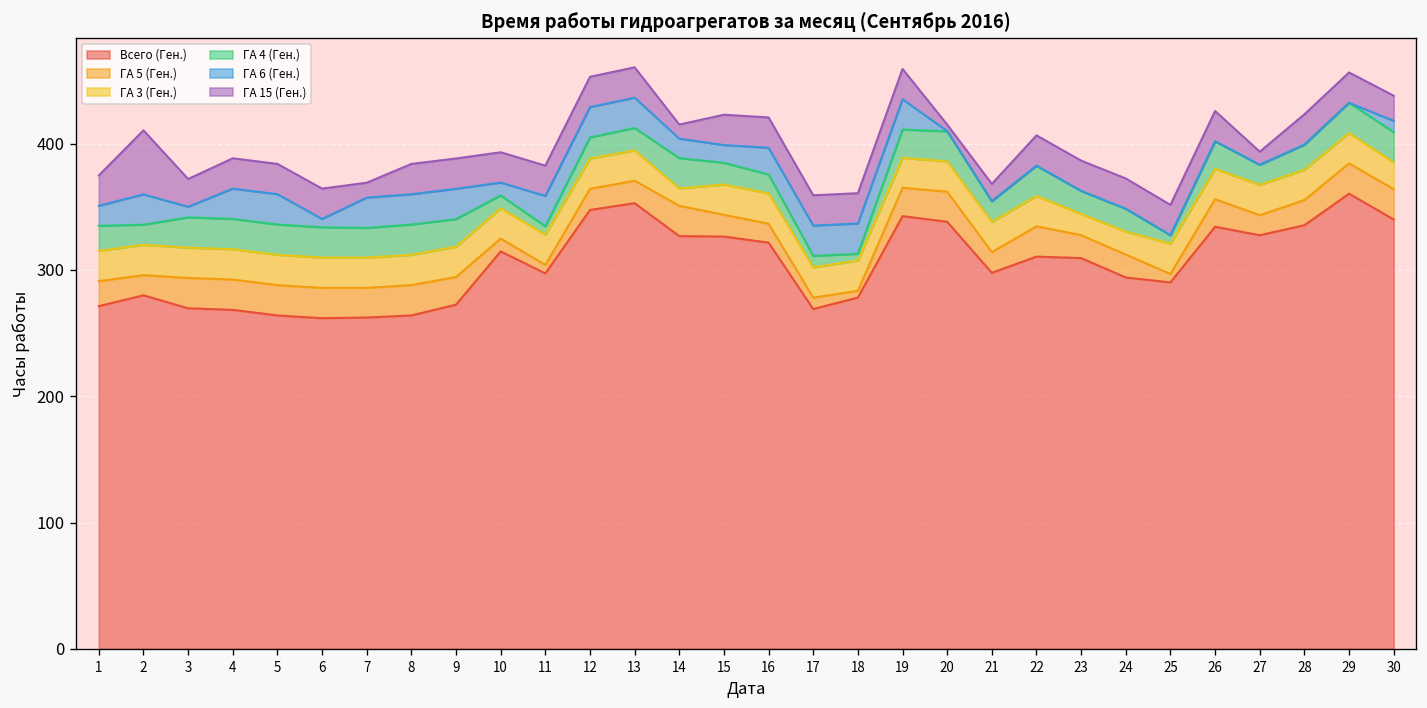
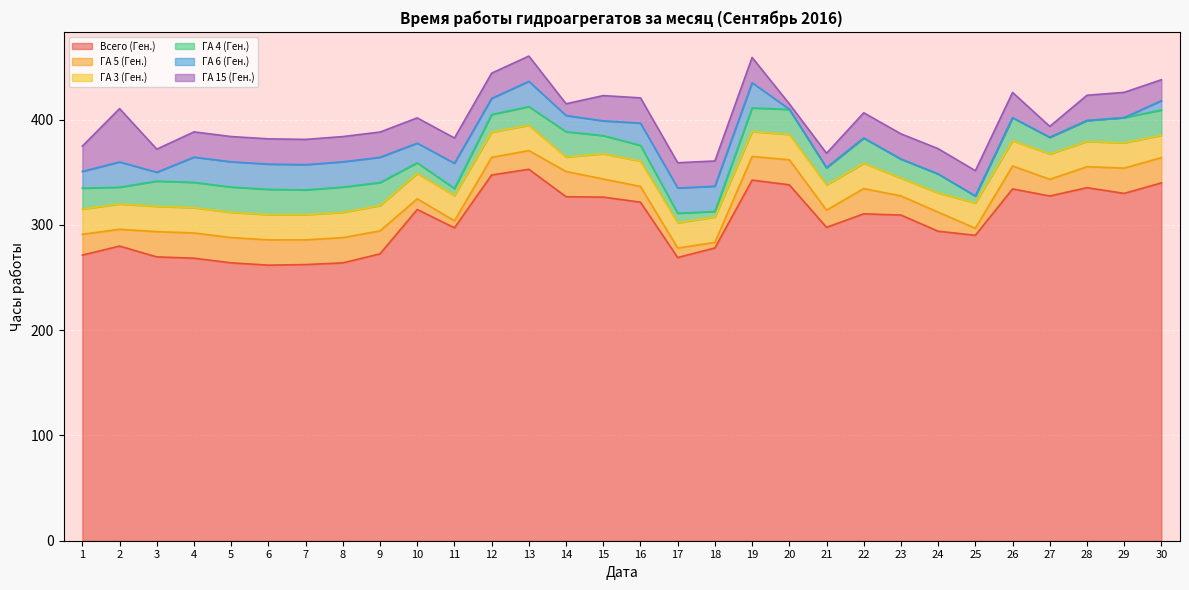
  {
    "Всего (Ген.)": {
      "1": 271,
      "2": 280,
      "3": 270,
      "4": 268,
      "5": 264,
      "6": 262,
      "7": 262,
      "8": 264,
      "9": 273,
      "10": 315,
      "11": 297,
      "12": 348,
      "13": 353,
      "14": 327,
      "15": 326,
      "16": 322,
      "17": 269,
      "18": 278,
      "19": 343,
      "20": 338,
      "21": 298,
      "22": 311,
      "23": 309,
      "24": 294,
      "25": 290,
      "26": 334,
      "27": 328,
      "28": 335,
-     "29": 360,
+     "29": 330,
      "30": 340
    },
    "ГА 4 (Ген.)": {
      "1": 20,
      "2": 16,
      "3": 24,
      "4": 24,
      "5": 24,
      "6": 24,
      "7": 23,
      "8": 24,
      "9": 22,
      "10": 10,
      "11": 7,
      "12": 17,
      "13": 18,
      "14": 24,
      "15": 17,
      "16": 15,
      "17": 9,
      "18": 5,
      "19": 22,
      "30": 24
    },
    "ГА 6 (Ген.)": {
      "1": 16,
      "2": 24,
      "3": 8,
      "4": 24,
      "5": 24,
-     "6": 7,
+     "6": 24,
      "7": 24,
      "8": 24,
      "9": 24,
-     "10": 10,
+     "10": 19,
      "11": 24,
-     "12": 24,
+     "12": 15,
      "13": 24,
      "14": 15,
      "15": 14,
      "16": 21,
      "17": 24,
      "18": 24,
      "19": 24,
      "30": 9
    },
    "ГА 15 (Ген.)": {
      "1": 24,
      "2": 51,
      "3": 22,
      "4": 24,
      "5": 24,
      "6": 24,
-     "7": 12,
+     "7": 24,
      "8": 24,
      "9": 24,
      "10": 24,
      "11": 24,
      "12": 24,
      "13": 24,
      "14": 11,
      "15": 24,
      "16": 24,
      "17": 24,
      "18": 24,
      "19": 24,
      "20": 5,
      "21": 14,
      "22": 24,
      "23": 24,
      "24": 24,
      "25": 24,
      "26": 24,
      "27": 10,
      "28": 24,
      "29": 24,
      "30": 20
    }
  }
